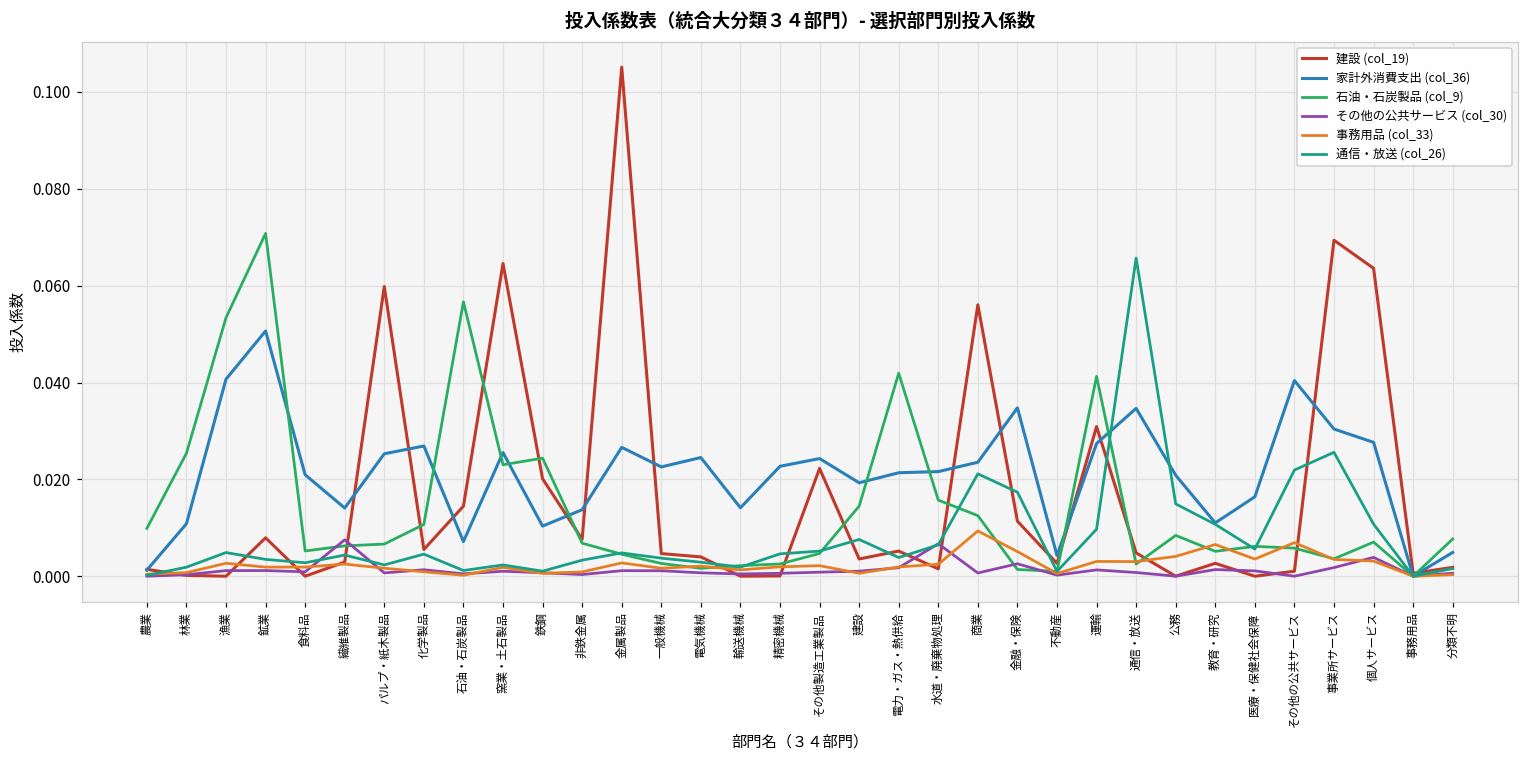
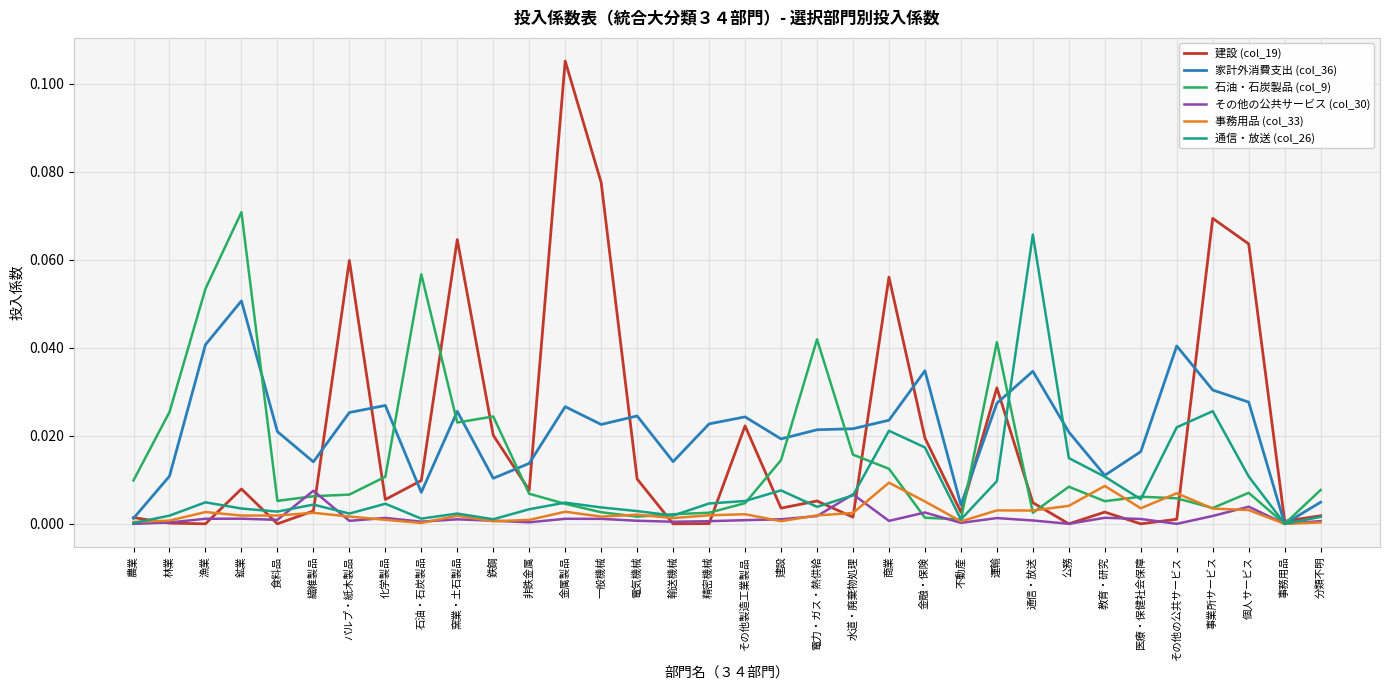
  {
    "建設 (col_19)": {
      "漁業": 0.000,
      "鉱業": 0.008,
      "食料品": 0.000,
      "パルプ・紙木製品": 0.060,
      "化学製品": 0.006,
-     "石油・石炭製品": 0.014,
+     "石油・石炭製品": 0.010,
      "窯業・土石製品": 0.065,
      "鉄鋼": 0.020,
      "非鉄金属": 0.008,
      "金属製品": 0.105,
-     "一般機械": 0.005,
-     "電気機械": 0.004,
+     "一般機械": 0.078,
+     "電気機械": 0.010,
      "その他製造工業製品": 0.022,
      "建設": 0.004,
      "電力・ガス・熱供給": 0.005,
      "水道・廃棄物処理": 0.002,
      "商業": 0.056,
-     "金融・保険": 0.011,
+     "金融・保険": 0.019,
      "不動産": 0.003,
      "運輸": 0.031,
      "通信・放送": 0.005,
      "教育・研究": 0.003,
      "医療・保健社会保障": 0.000,
      "その他の公共サービス": 0.001,
      "事業所サービス": 0.069,
      "個人サービス": 0.064,
      "事務用品": 0.001
    },
    "家計外消費支出 (col_36)": {
      "林業": 0.011,
      "漁業": 0.041,
      "鉱業": 0.051,
      "食料品": 0.021,
      "繊維製品": 0.014,
      "パルプ・紙木製品": 0.025,
      "化学製品": 0.027,
      "石油・石炭製品": 0.007,
      "窯業・土石製品": 0.026,
      "鉄鋼": 0.010,
      "非鉄金属": 0.014,
      "金属製品": 0.027,
      "一般機械": 0.023,
      "電気機械": 0.025,
      "輸送機械": 0.014,
      "精密機械": 0.023,
      "その他製造工業製品": 0.024,
      "建設": 0.019,
      "電力・ガス・熱供給": 0.021,
      "水道・廃棄物処理": 0.022,
      "商業": 0.024,
      "金融・保険": 0.035,
      "不動産": 0.004,
      "運輸": 0.027,
      "通信・放送": 0.035,
      "公務": 0.021,
      "医療・保健社会保障": 0.016,
      "その他の公共サービス": 0.040,
      "事業所サービス": 0.030,
      "個人サービス": 0.028,
      "分類不明": 0.005
    },
    "その他の公共サービス (col_30)": {
      "漁業": 0.001,
      "鉱業": 0.001,
      "食料品": 0.001,
      "繊維製品": 0.008,
      "パルプ・紙木製品": 0.001,
      "窯業・土石製品": 0.001,
      "金属製品": 0.001,
      "電気機械": 0.001,
      "その他製造工業製品": 0.001,
      "商業": 0.001,
      "金融・保険": 0.003,
      "運輸": 0.001,
      "通信・放送": 0.001,
      "教育・研究": 0.001,
      "医療・保健社会保障": 0.001,
      "その他の公共サービス": 0.000,
      "事業所サービス": 0.002,
      "個人サービス": 0.004
    },
    "事務用品 (col_33)": {
      "漁業": 0.003,
      "鉱業": 0.002,
      "食料品": 0.002,
      "パルプ・紙木製品": 0.002,
      "金属製品": 0.003,
      "精密機械": 0.002,
      "その他製造工業製品": 0.002,
      "水道・廃棄物処理": 0.002,
      "商業": 0.009,
      "金融・保険": 0.005,
      "運輸": 0.003,
      "公務": 0.004,
-     "教育・研究": 0.007,
+     "教育・研究": 0.009,
      "医療・保健社会保障": 0.004,
      "その他の公共サービス": 0.007,
      "個人サービス": 0.003
    }
  }
